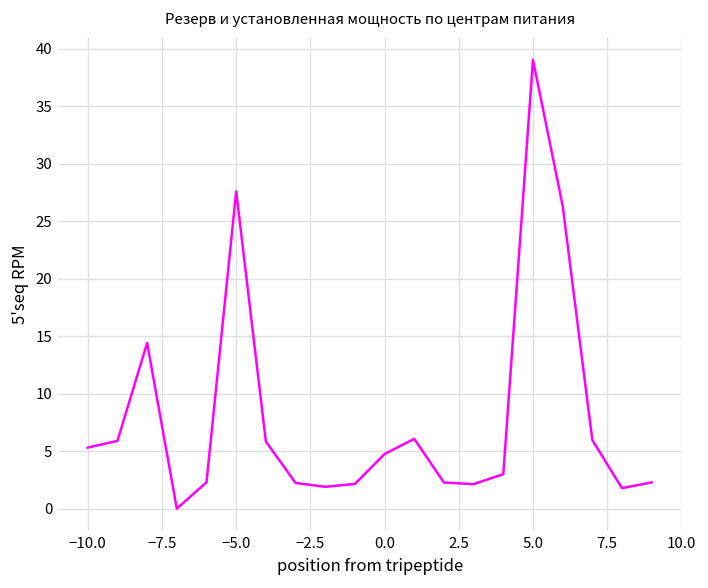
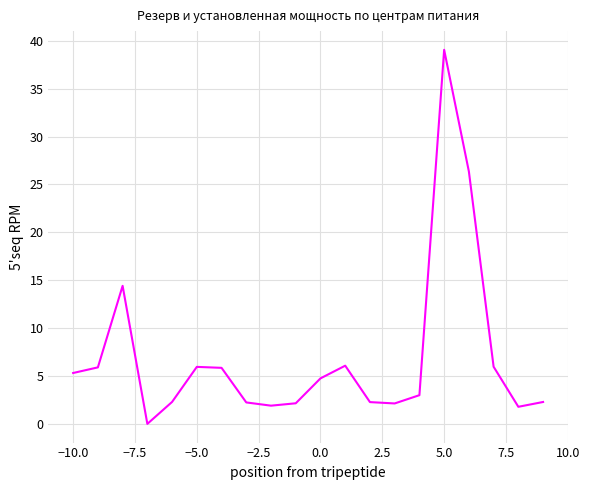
  {
    "−10.0": 5,
-   "−5.0": 28,
+   "−5.0": 6,
    "0.0": 5,
    "5.0": 39
  }
